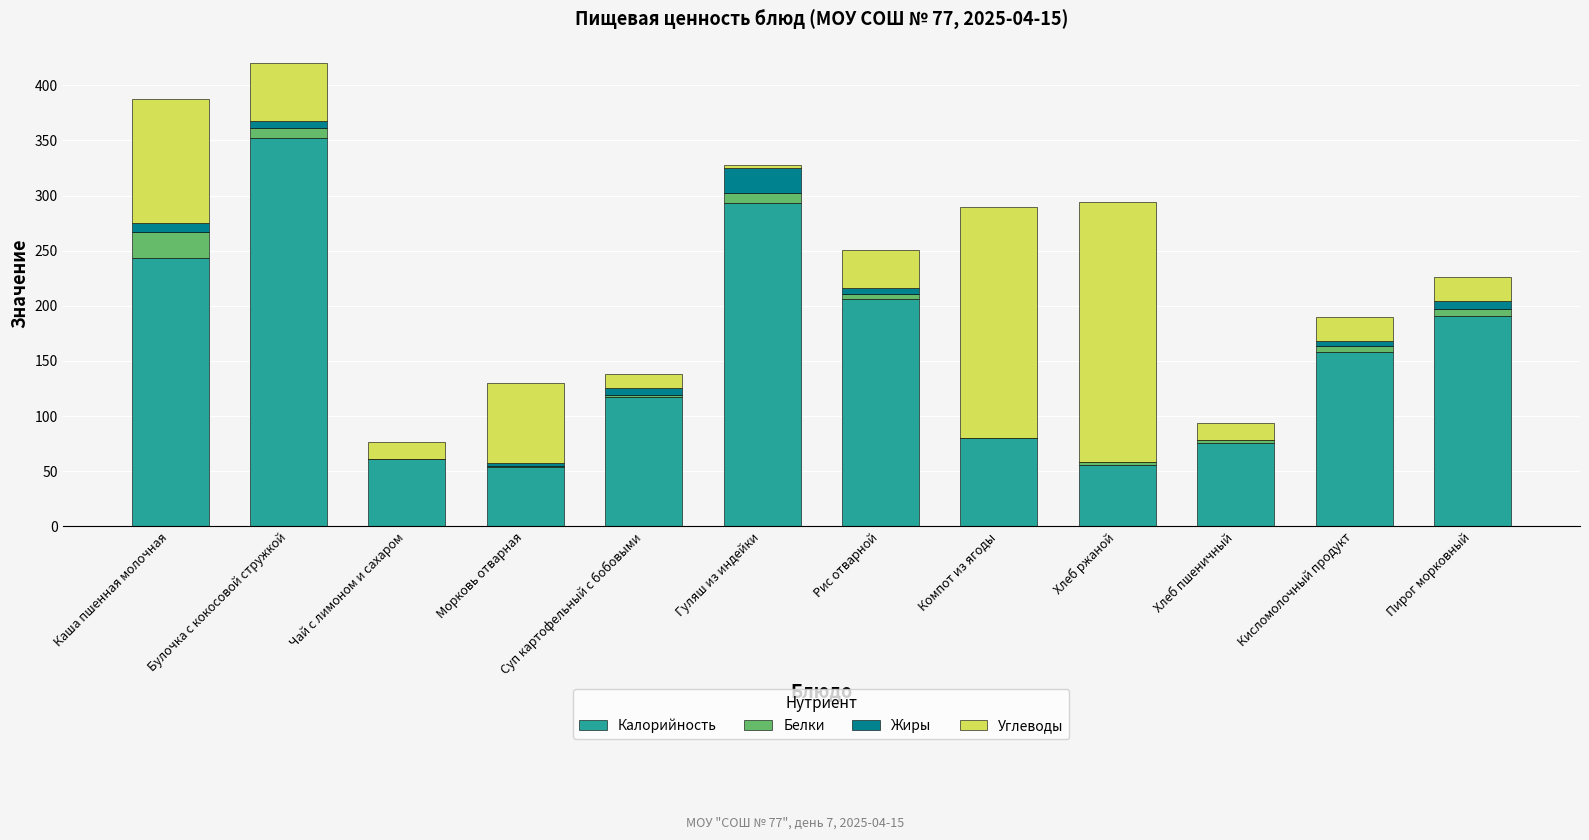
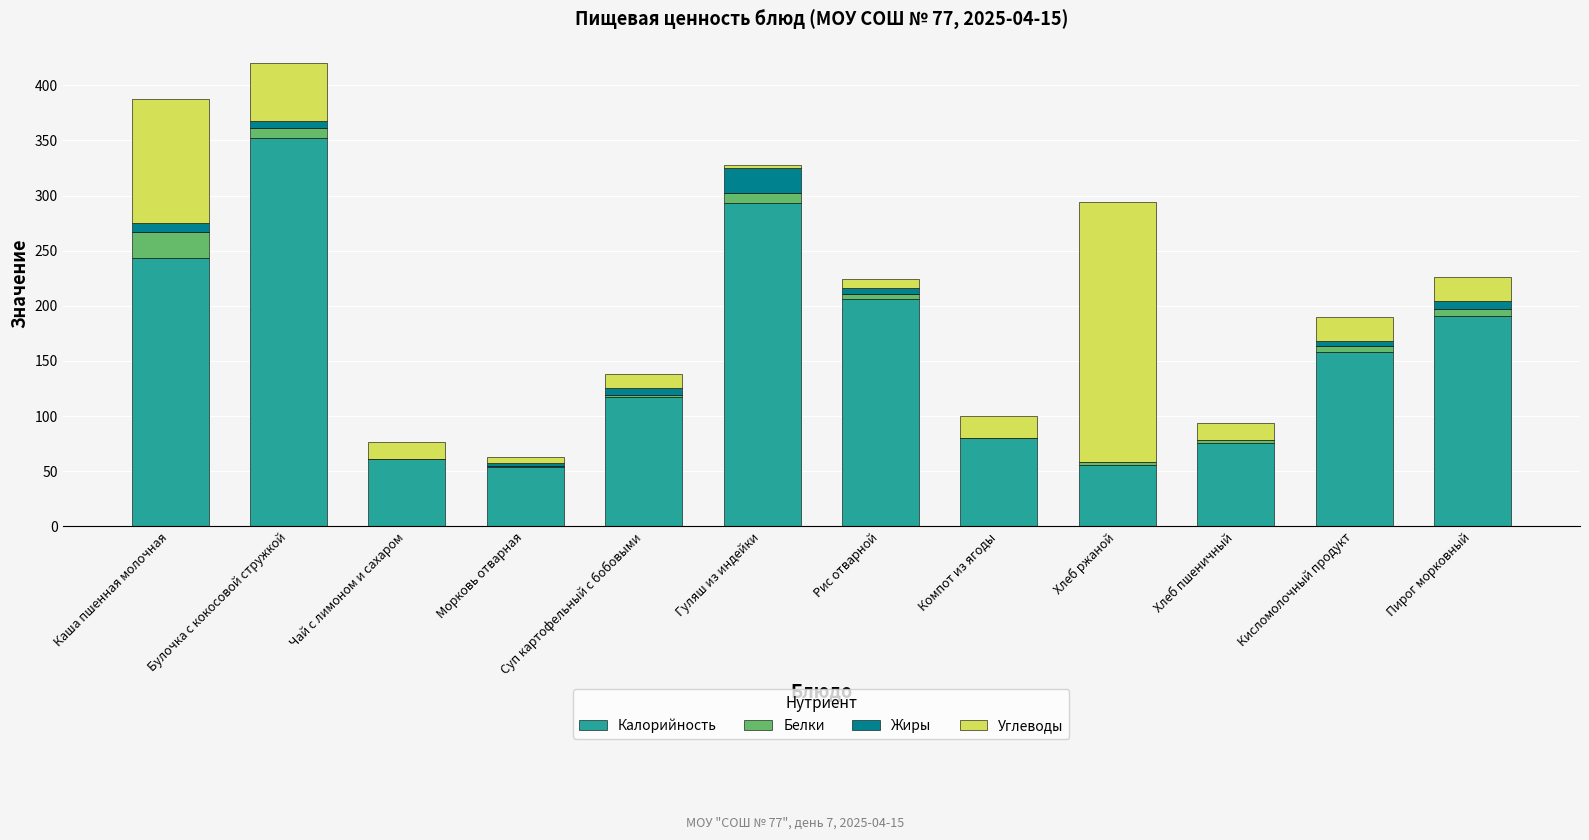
  {
    "Белки": {
      "Каша пшенная молочная": 24,
      "Булочка с кокосовой стружкой": 9,
      "Гуляш из индейки": 9,
      "Рис отварной": 4,
      "Хлеб пшеничный": 2,
      "Кисломолочный продукт": 5,
      "Пирог морковный": 7
    },
    "Углеводы": {
      "Каша пшенная молочная": 113,
      "Булочка с кокосовой стружкой": 53,
      "Чай с лимоном и сахаром": 15,
-     "Морковь отварная": 72,
+     "Морковь отварная": 5,
      "Суп картофельный с бобовыми": 13,
      "Гуляш из индейки": 3,
-     "Рис отварной": 34,
-     "Компот из ягоды": 209,
+     "Рис отварной": 8,
+     "Компот из ягоды": 20,
      "Хлеб ржаной": 236,
      "Хлеб пшеничный": 15,
      "Кисломолочный продукт": 22,
      "Пирог морковный": 22
    }
  }
